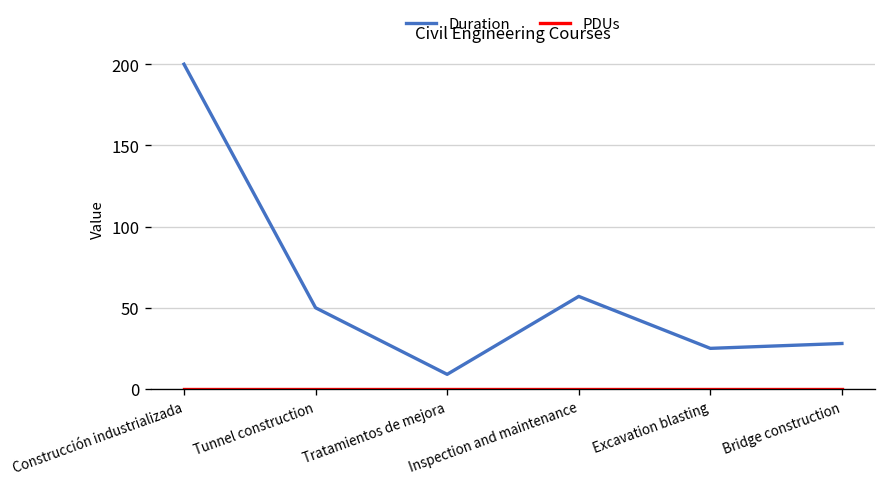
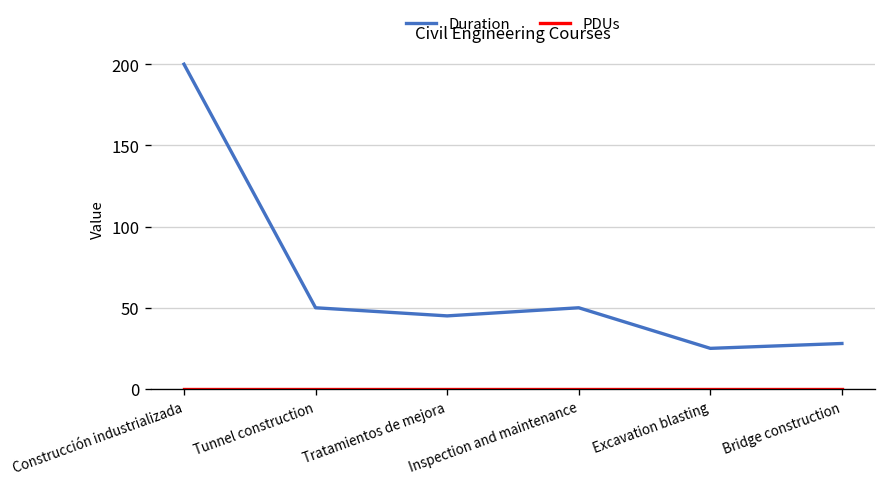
  {
    "Duration": {
      "Construcción industrializada": 200,
      "Tunnel construction": 50,
-     "Tratamientos de mejora": 9,
-     "Inspection and maintenance": 57,
+     "Tratamientos de mejora": 45,
+     "Inspection and maintenance": 50,
      "Excavation blasting": 25,
      "Bridge construction": 28
    },
    "PDUs": {
      "Construcción industrializada": 0,
      "Tunnel construction": 0,
      "Tratamientos de mejora": 0,
      "Inspection and maintenance": 0,
      "Excavation blasting": 0,
      "Bridge construction": 0
    }
  }
